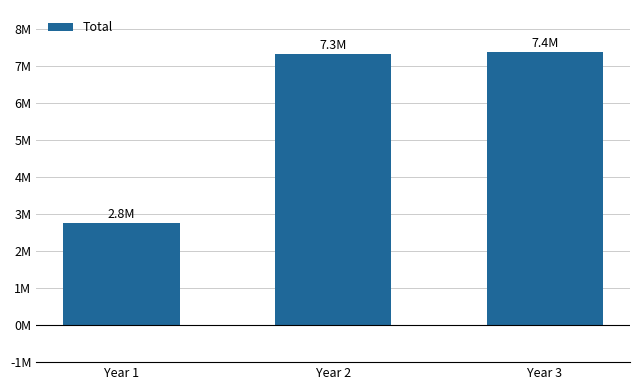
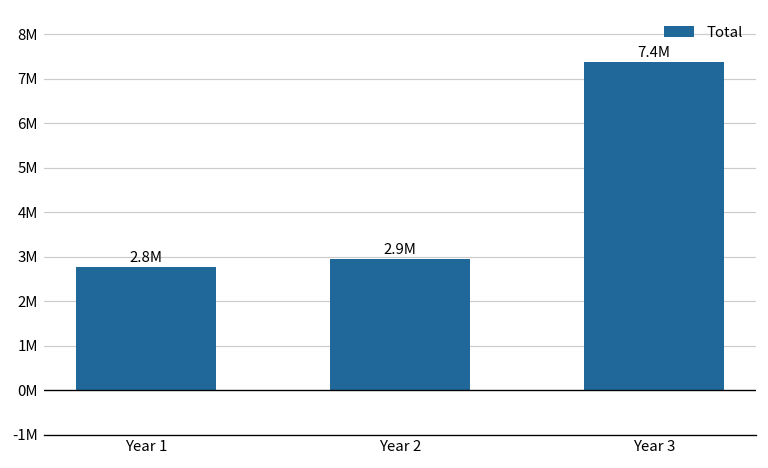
  {
    "Year 1": "2.8M",
-   "Year 2": "7.3M",
+   "Year 2": "2.9M",
    "Year 3": "7.4M"
  }
